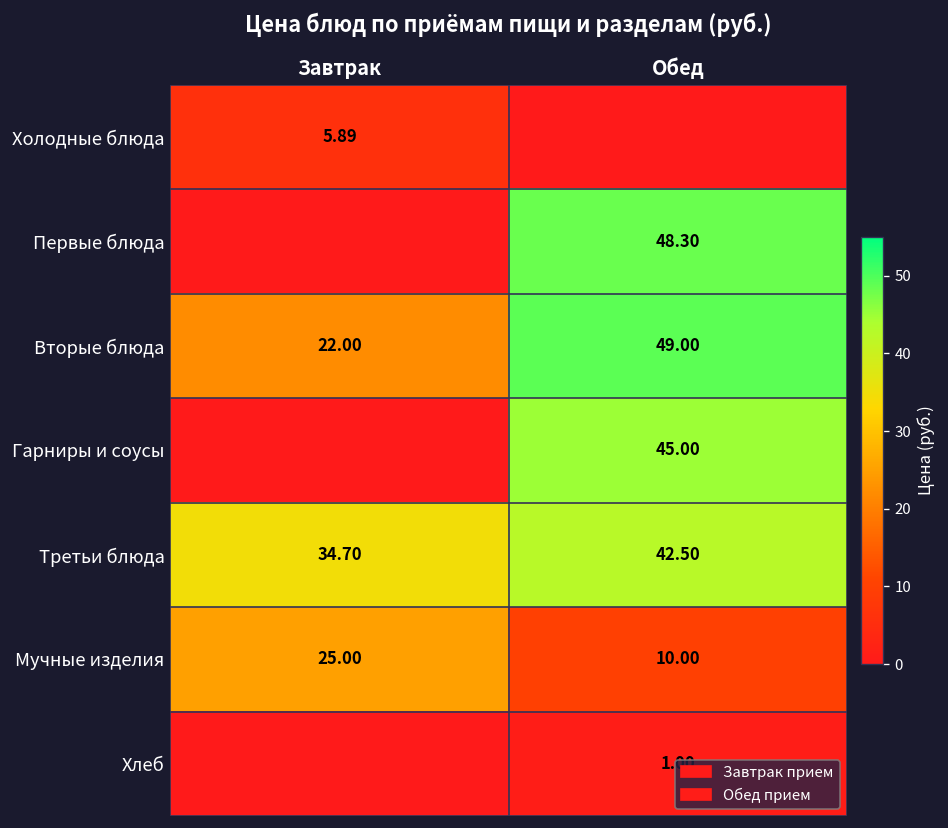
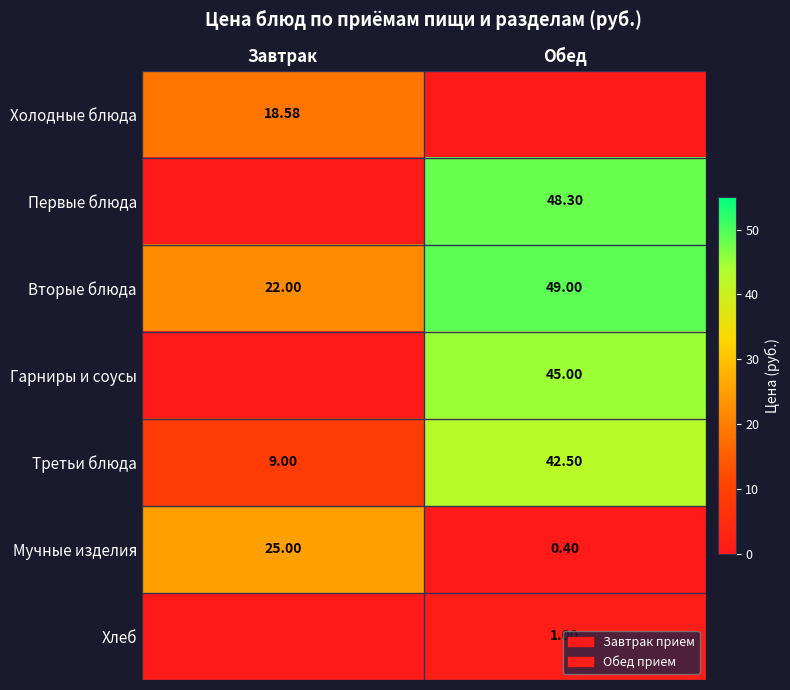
  {
    "Холодные блюда": {
-     "Завтрак": 5.89
+     "Завтрак": 18.58
    },
    "Первые блюда": {
      "Обед": 48.30
    },
    "Вторые блюда": {
      "Завтрак": 22.00,
      "Обед": 49.00
    },
    "Гарниры и соусы": {
      "Обед": 45.00
    },
    "Третьи блюда": {
-     "Завтрак": 34.70,
+     "Завтрак": 9.00,
      "Обед": 42.50
    },
    "Мучные изделия": {
      "Завтрак": 25.00,
-     "Обед": 10.00
+     "Обед": 0.40
    }
  }
